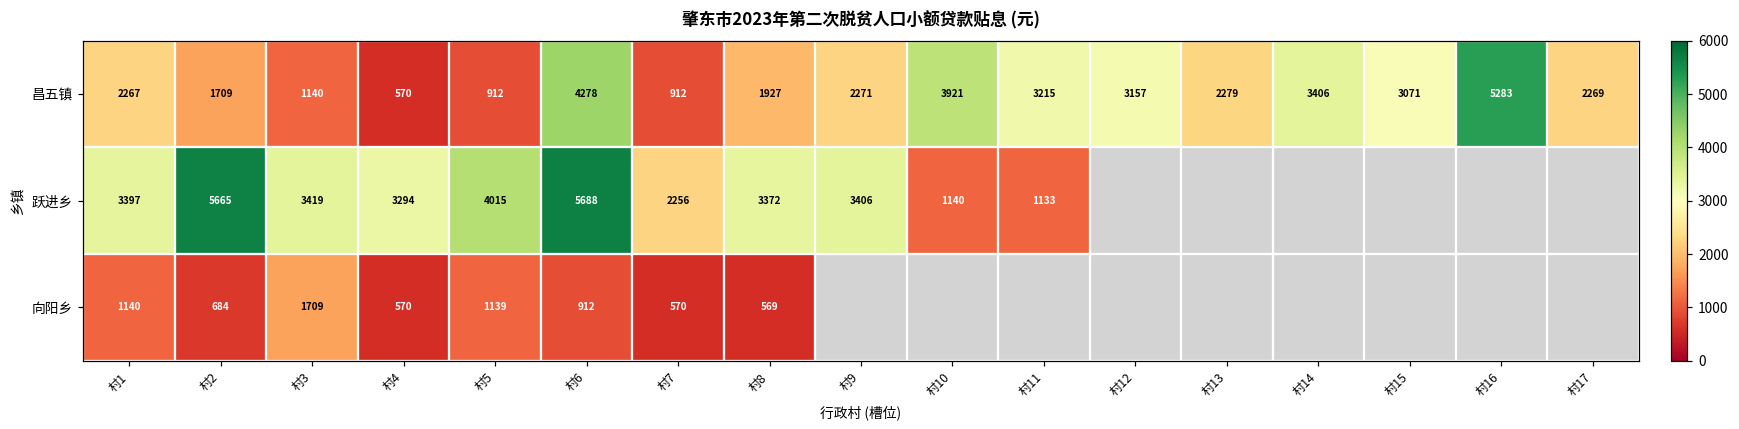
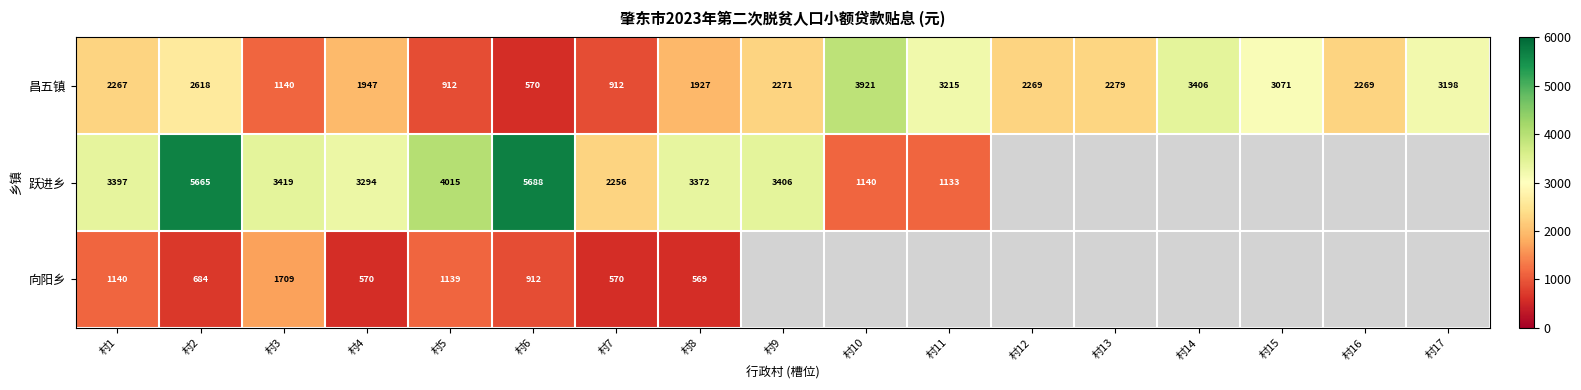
  {
    "昌五镇": {
      "村1": 2267,
-     "村2": 1709,
+     "村2": 2618,
      "村3": 1140,
-     "村4": 570,
+     "村4": 1947,
      "村5": 912,
-     "村6": 4278,
+     "村6": 570,
      "村7": 912,
      "村8": 1927,
      "村9": 2271,
      "村10": 3921,
      "村11": 3215,
-     "村12": 3157,
+     "村12": 2269,
      "村13": 2279,
      "村14": 3406,
      "村15": 3071,
-     "村16": 5283,
-     "村17": 2269
+     "村16": 2269,
+     "村17": 3198
    },
    "跃进乡": {
      "村1": 3397,
      "村2": 5665,
      "村3": 3419,
      "村4": 3294,
      "村5": 4015,
      "村6": 5688,
      "村7": 2256,
      "村8": 3372,
      "村9": 3406,
      "村10": 1140,
      "村11": 1133
    },
    "向阳乡": {
      "村1": 1140,
      "村2": 684,
      "村3": 1709,
      "村4": 570,
      "村5": 1139,
      "村6": 912,
      "村7": 570,
      "村8": 569
    }
  }
